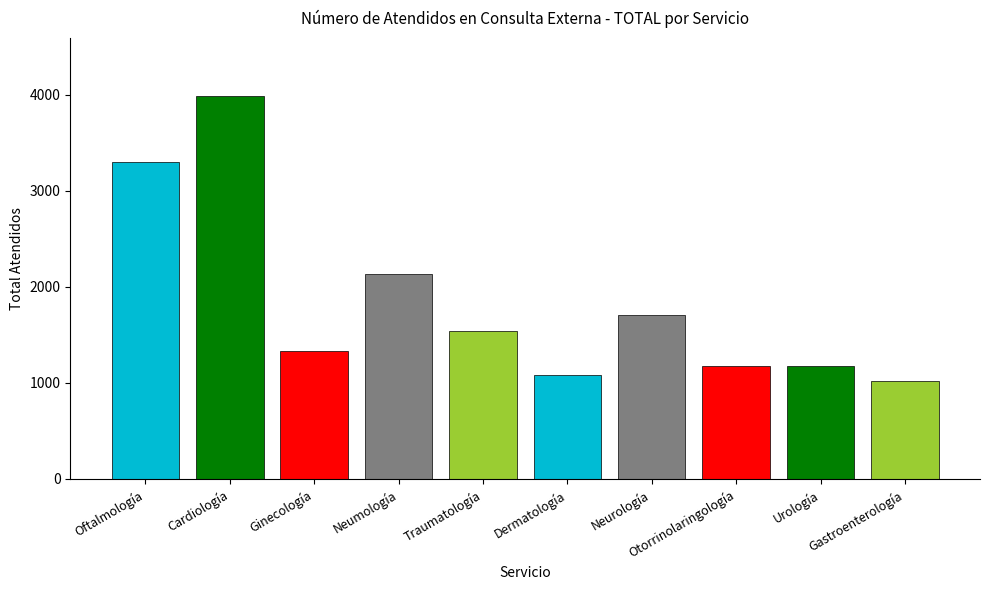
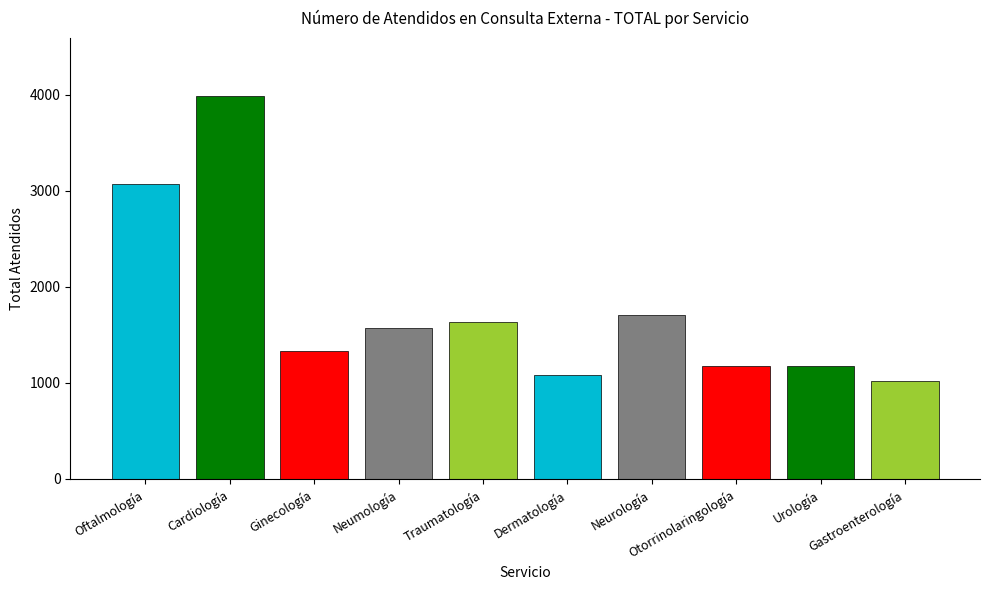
  {
-   "Oftalmología": 3300,
+   "Oftalmología": 3100,
    "Cardiología": 4000,
    "Ginecología": 1300,
-   "Neumología": 2100,
-   "Traumatología": 1500,
+   "Neumología": 1600,
+   "Traumatología": 1600,
    "Dermatología": 1100,
    "Neurología": 1700,
    "Otorrinolaringología": 1200,
    "Urología": 1200,
    "Gastroenterología": 1000
  }
